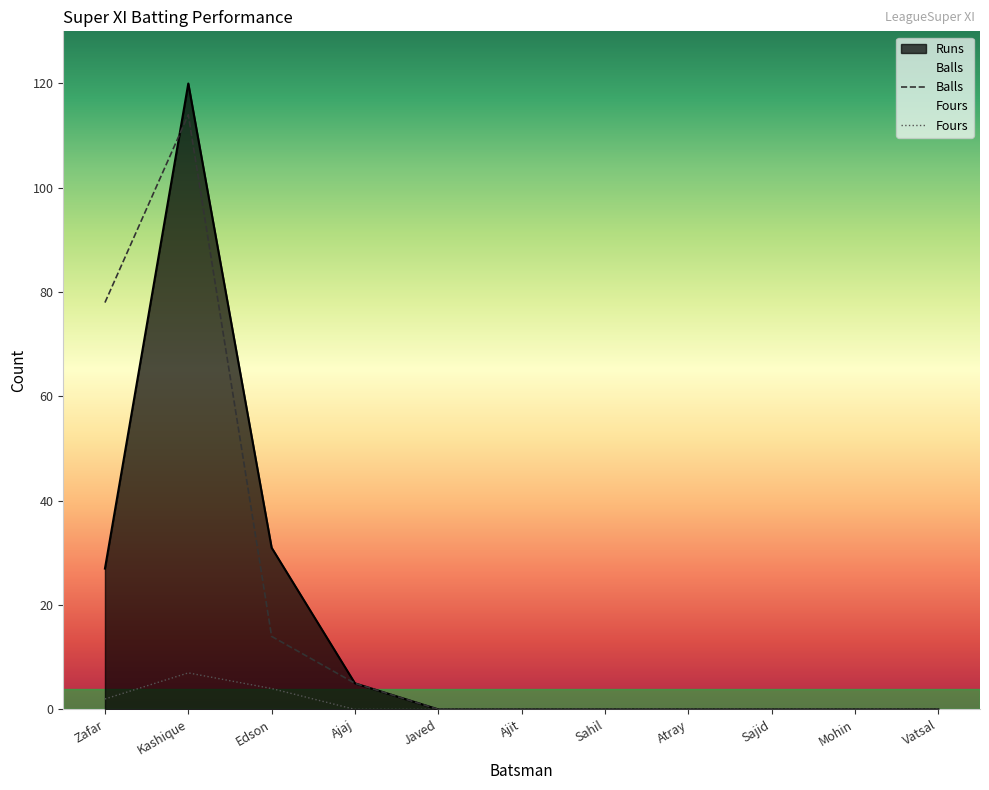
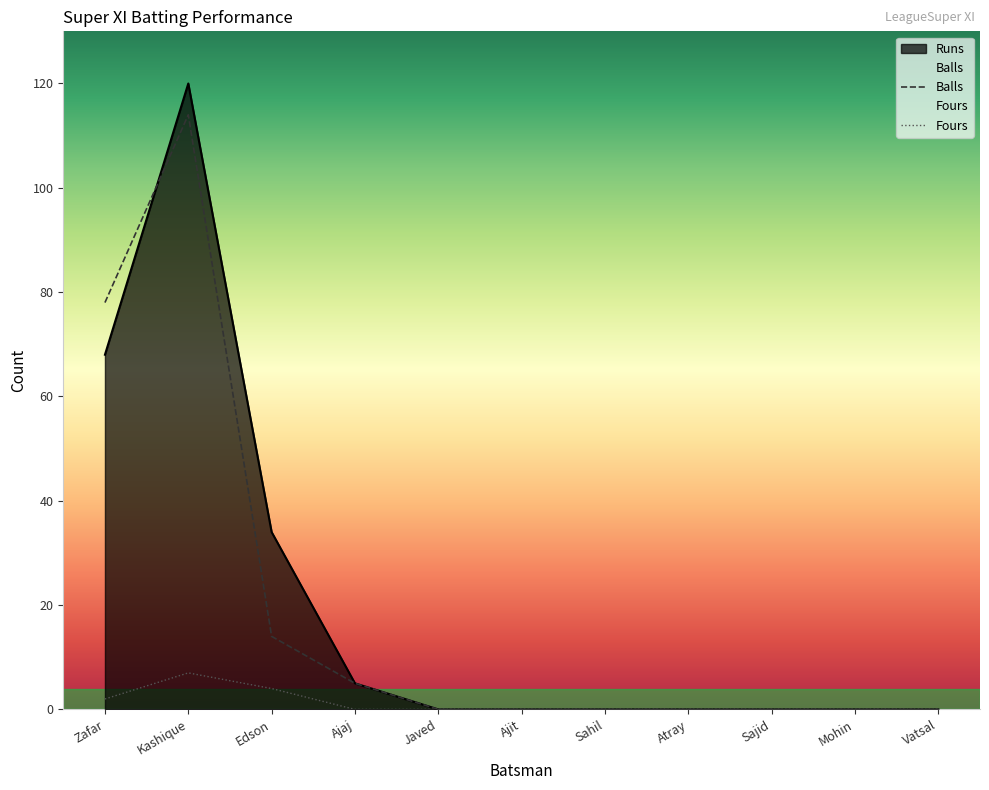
  {
    "Runs": {
-     "Zafar": 27,
+     "Zafar": 68,
      "Kashique": 120,
-     "Edson": 31
+     "Edson": 34
    }
  }
